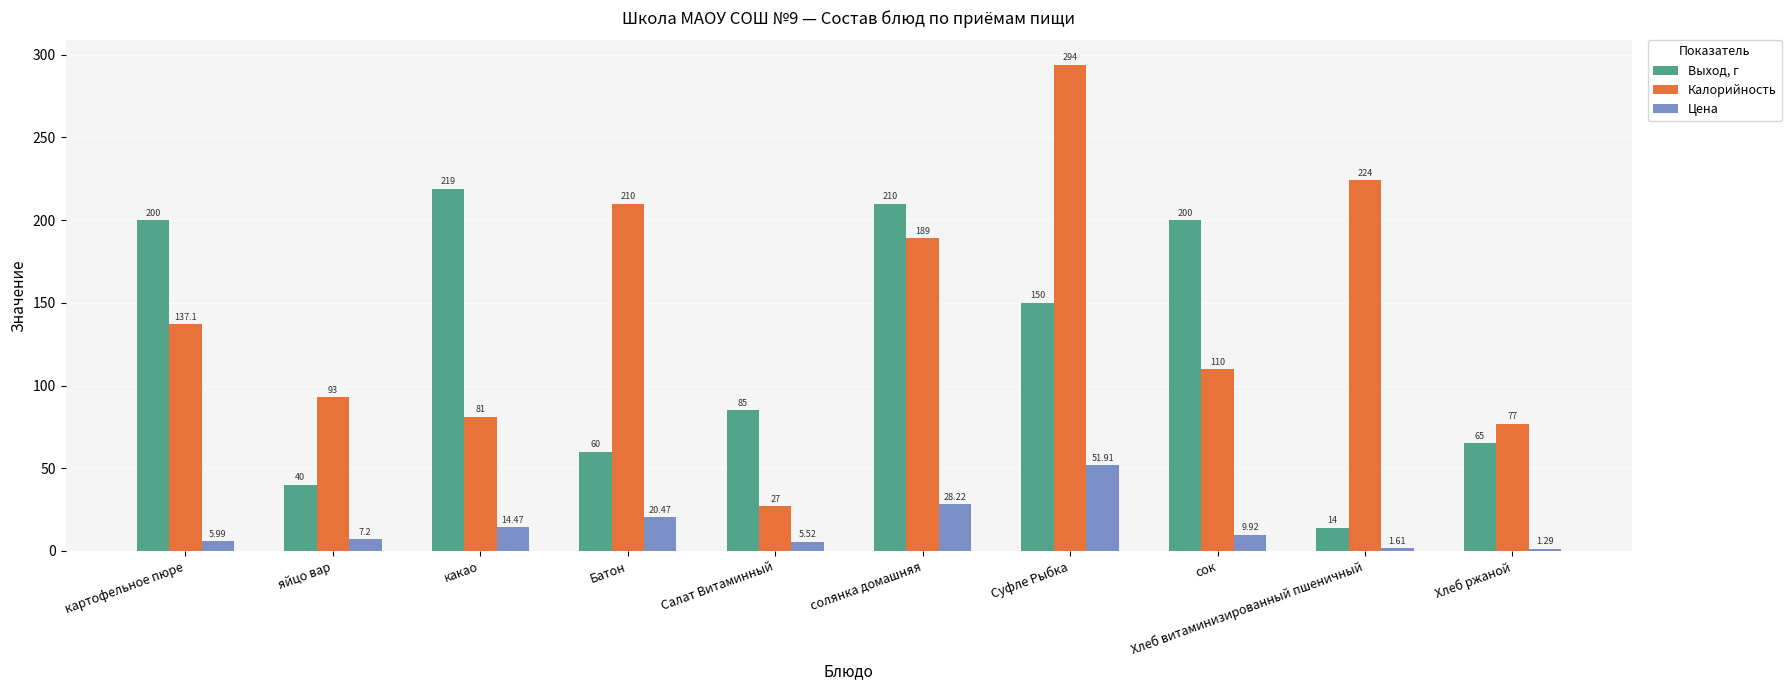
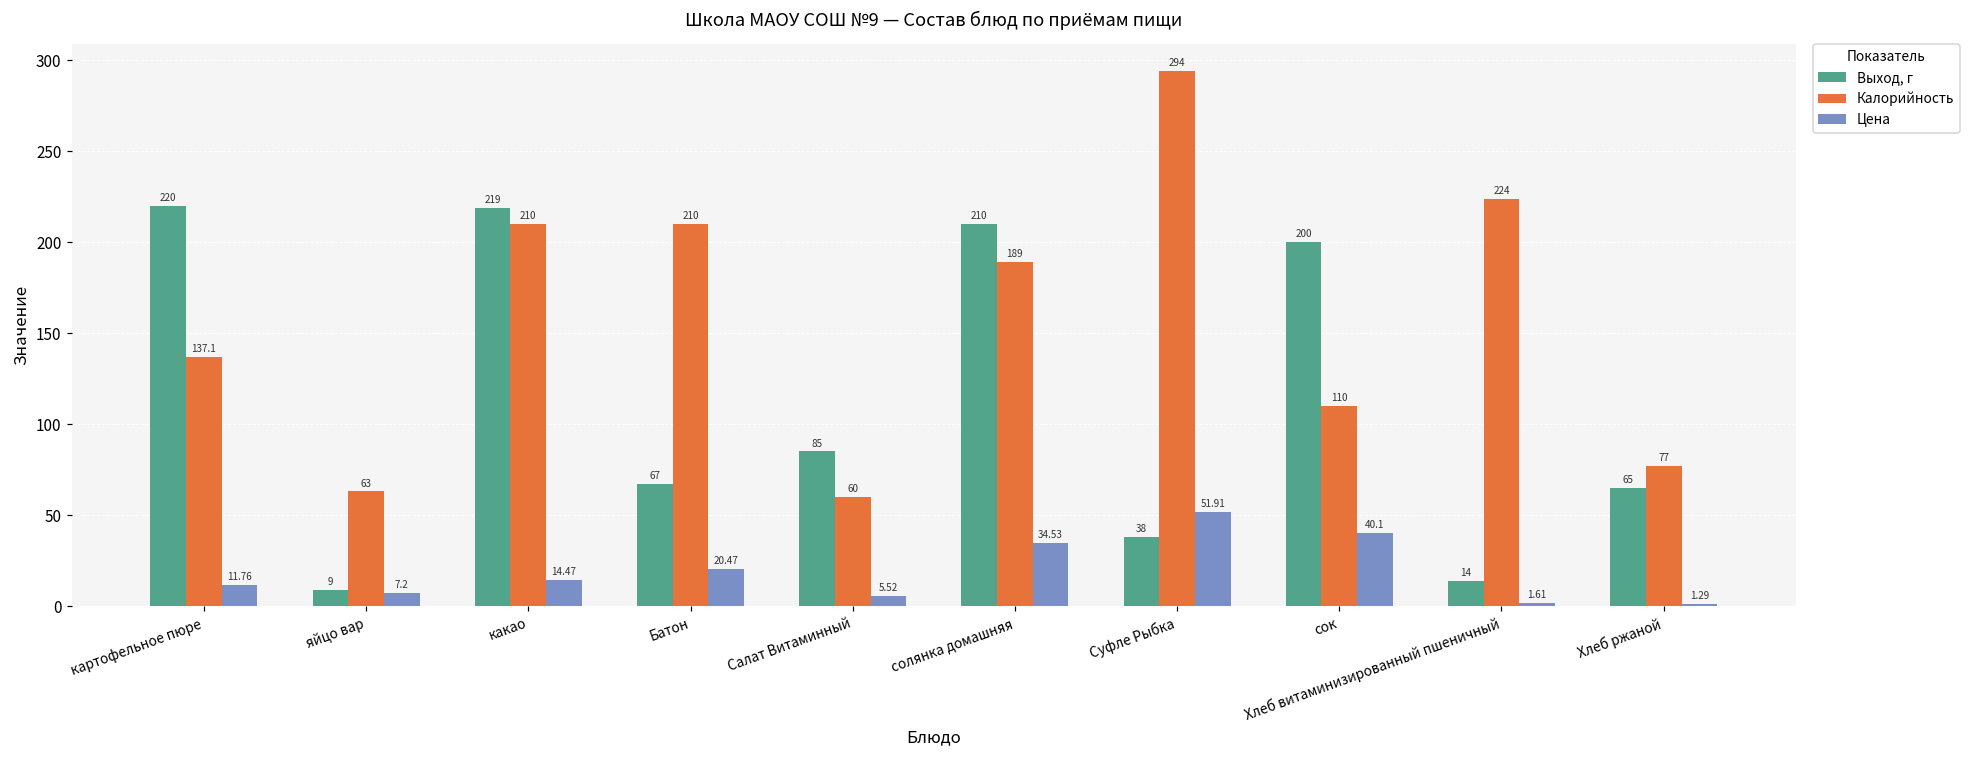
  {
    "Выход, г": {
-     "картофельное пюре": 200,
-     "яйцо вар": 40,
+     "картофельное пюре": 220,
+     "яйцо вар": 9,
      "какао": 219,
-     "Батон": 60,
+     "Батон": 67,
      "Салат Витаминный": 85,
      "солянка домашняя": 210,
-     "Суфле Рыбка": 150,
+     "Суфле Рыбка": 38,
      "сок": 200,
      "Хлеб витаминизированный пшеничный": 14,
      "Хлеб ржаной": 65
    },
    "Калорийность": {
      "картофельное пюре": 137.1,
-     "яйцо вар": 93,
-     "какао": 81,
+     "яйцо вар": 63,
+     "какао": 210,
      "Батон": 210,
-     "Салат Витаминный": 27,
+     "Салат Витаминный": 60,
      "солянка домашняя": 189,
      "Суфле Рыбка": 294,
      "сок": 110,
      "Хлеб витаминизированный пшеничный": 224,
      "Хлеб ржаной": 77
    },
    "Цена": {
-     "картофельное пюре": 5.99,
+     "картофельное пюре": 11.76,
      "яйцо вар": 7.2,
      "какао": 14.47,
      "Батон": 20.47,
      "Салат Витаминный": 5.52,
-     "солянка домашняя": 28.22,
+     "солянка домашняя": 34.53,
      "Суфле Рыбка": 51.91,
-     "сок": 9.92,
+     "сок": 40.1,
      "Хлеб витаминизированный пшеничный": 1.61,
      "Хлеб ржаной": 1.29
    }
  }
